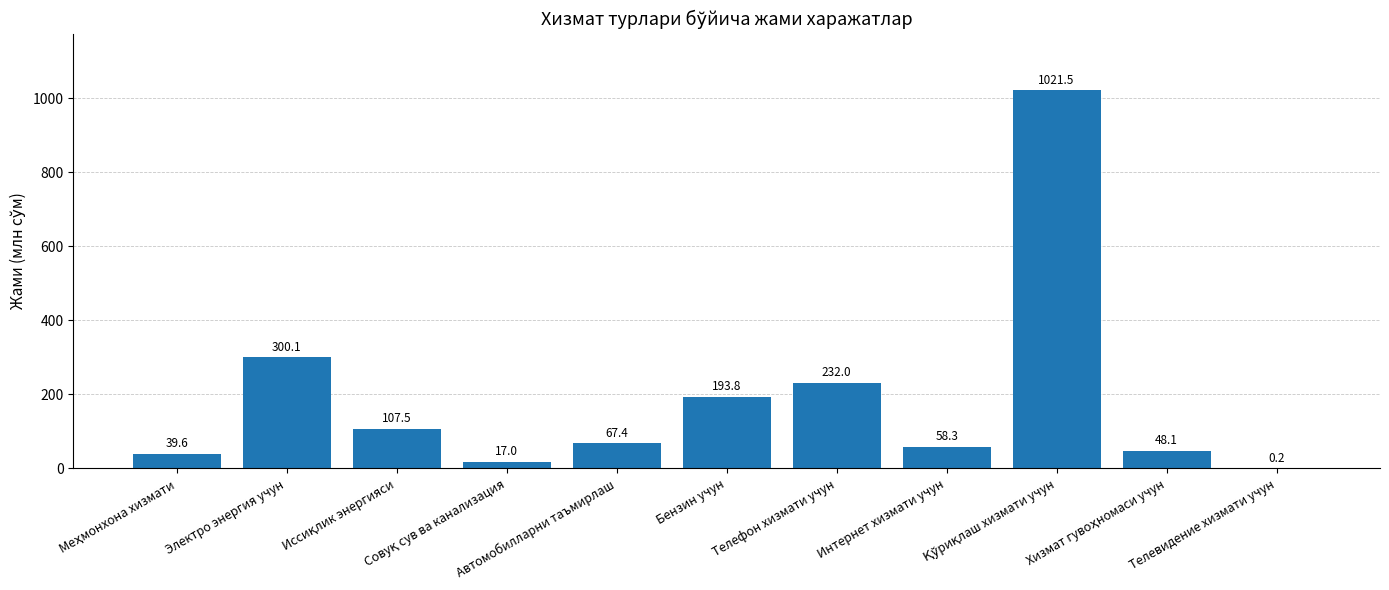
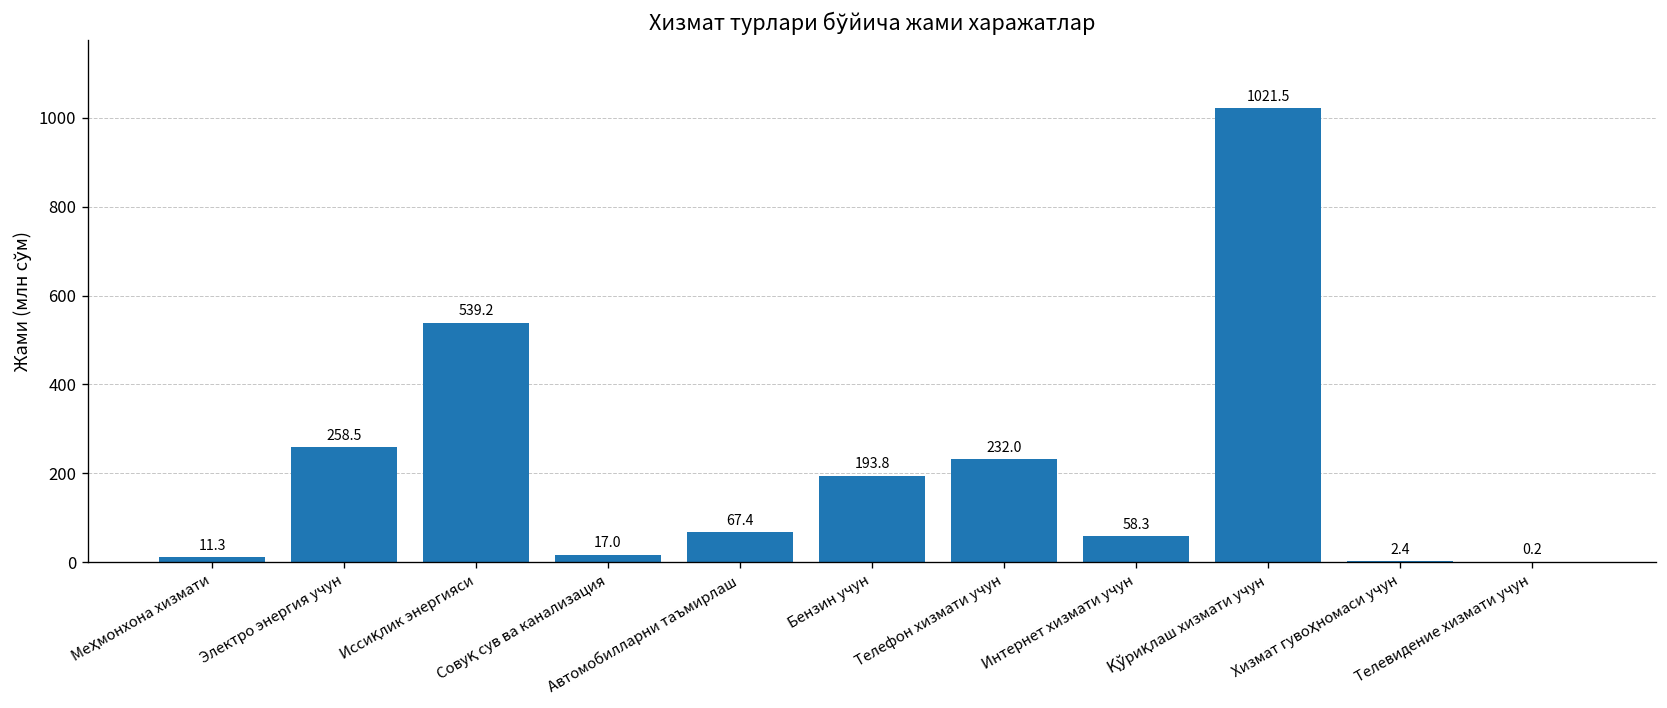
  {
-   "Меҳмонхона хизмати": 39.6,
-   "Электро энергия учун": 300.1,
-   "Иссиқлик энергияси": 107.5,
+   "Меҳмонхона хизмати": 11.3,
+   "Электро энергия учун": 258.5,
+   "Иссиқлик энергияси": 539.2,
    "Совуқ сув ва канализация": 17.0,
    "Автомобилларни таъмирлаш": 67.4,
    "Бензин учун": 193.8,
    "Телефон хизмати учун": 232.0,
    "Интернет хизмати учун": 58.3,
    "Қўриқлаш хизмати учун": 1021.5,
-   "Хизмат гувоҳномаси учун": 48.1,
+   "Хизмат гувоҳномаси учун": 2.4,
    "Телевидение хизмати учун": 0.2
  }
